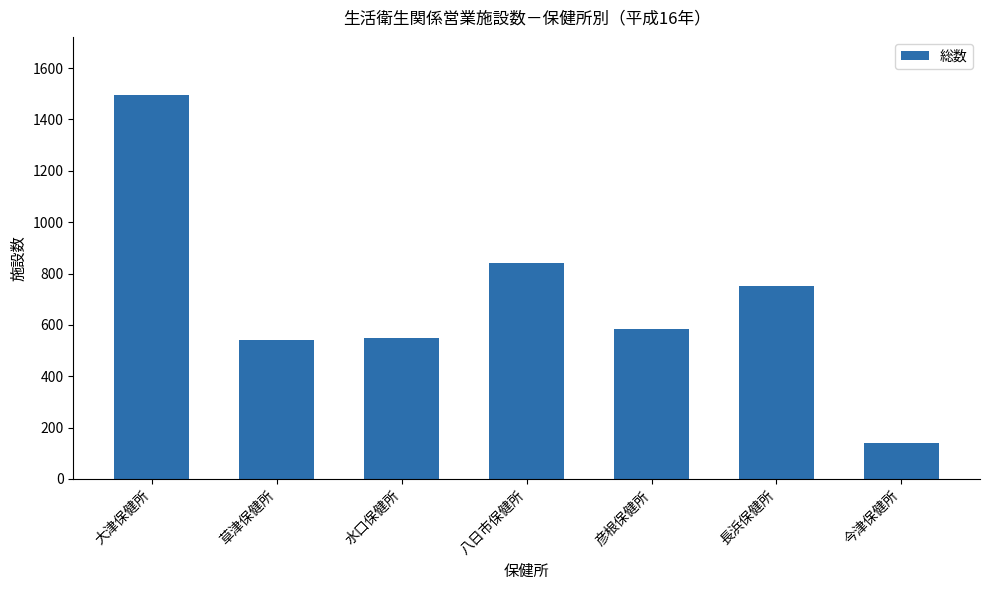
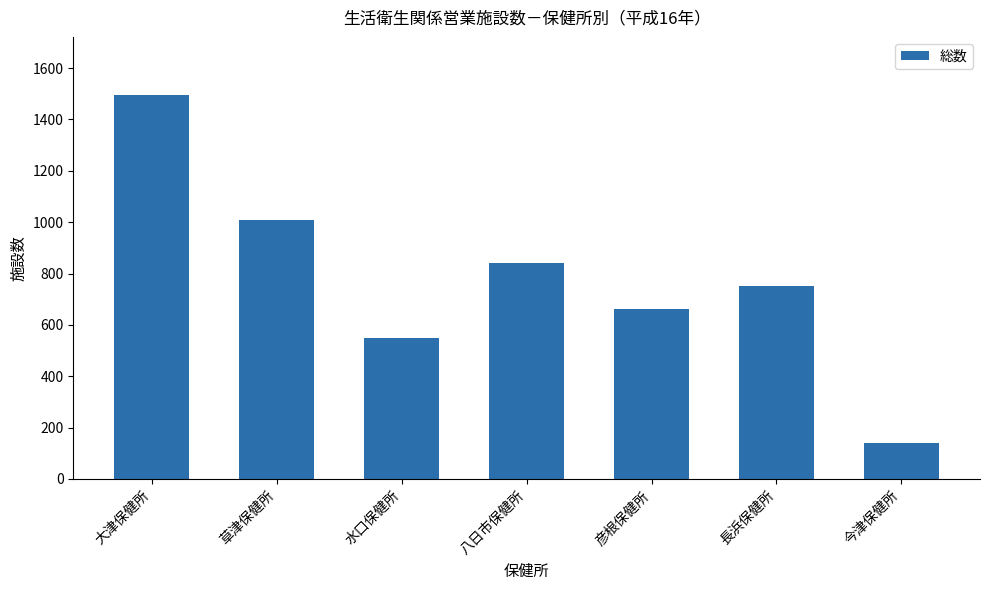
  {
    "大津保健所": 1500,
-   "草津保健所": 540,
+   "草津保健所": 1010,
    "水口保健所": 550,
    "八日市保健所": 840,
-   "彦根保健所": 580,
+   "彦根保健所": 660,
    "長浜保健所": 750,
    "今津保健所": 140
  }
